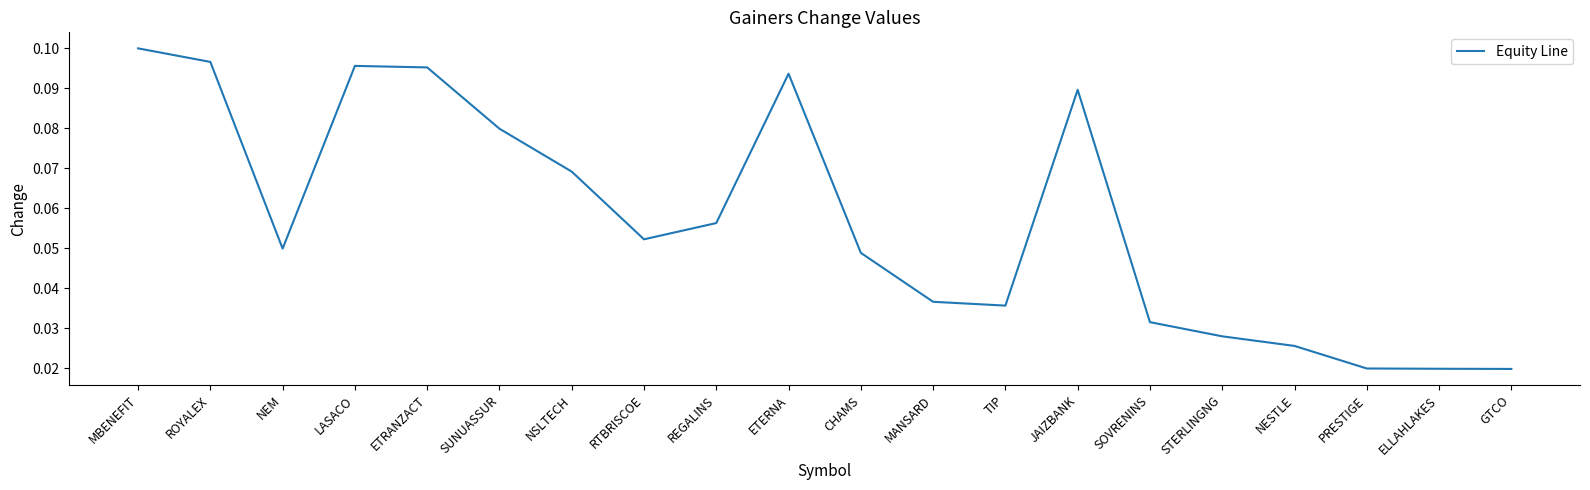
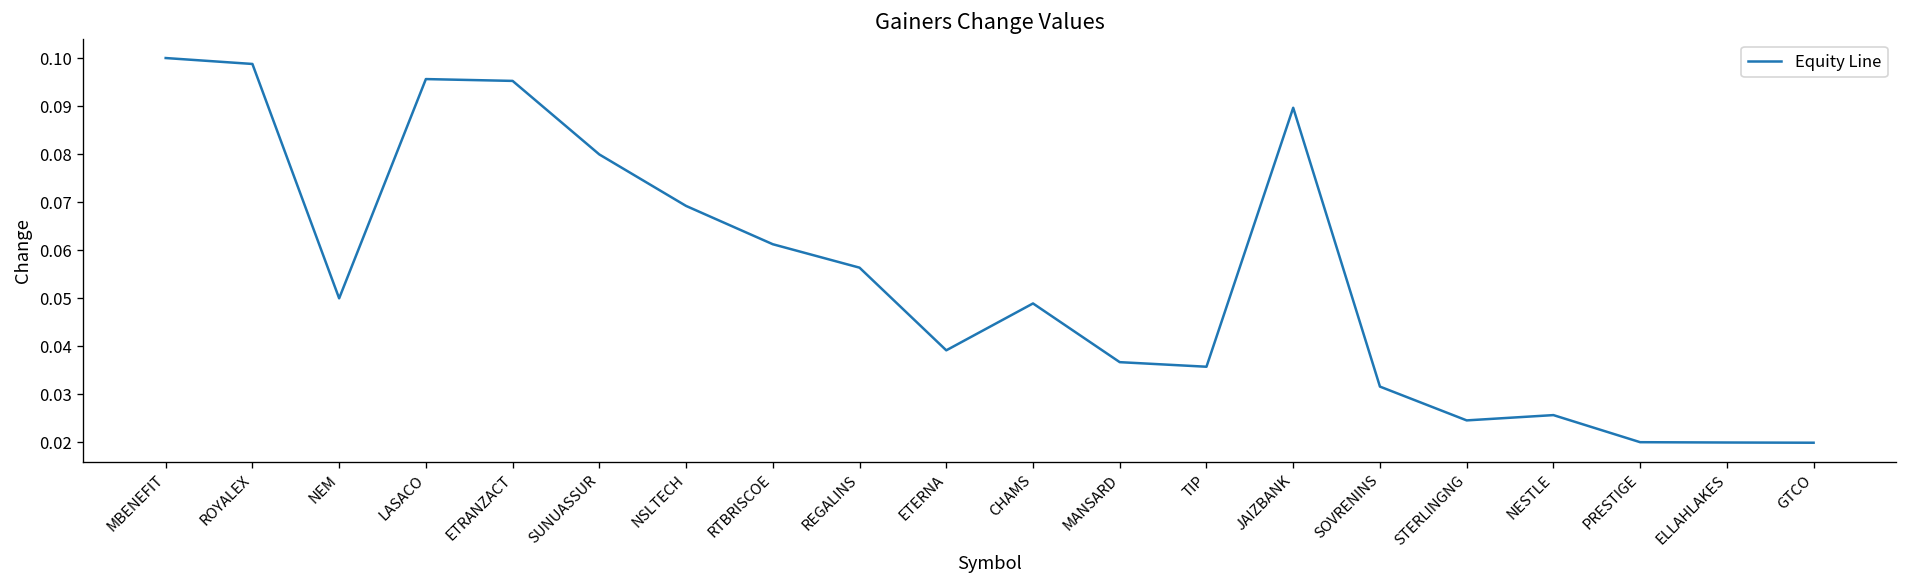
  {
    "MBENEFIT": 0.100,
-   "ROYALEX": 0.097,
+   "ROYALEX": 0.099,
    "NEM": 0.050,
    "LASACO": 0.096,
    "ETRANZACT": 0.095,
    "SUNUASSUR": 0.080,
    "NSLTECH": 0.069,
-   "RTBRISCOE": 0.052,
+   "RTBRISCOE": 0.061,
    "REGALINS": 0.056,
-   "ETERNA": 0.094,
+   "ETERNA": 0.039,
    "CHAMS": 0.049,
    "MANSARD": 0.037,
    "TIP": 0.036,
    "JAIZBANK": 0.090,
    "SOVRENINS": 0.032,
-   "STERLINGNG": 0.028,
+   "STERLINGNG": 0.025,
    "NESTLE": 0.026,
    "PRESTIGE": 0.020,
    "ELLAHLAKES": 0.020,
    "GTCO": 0.020
  }
